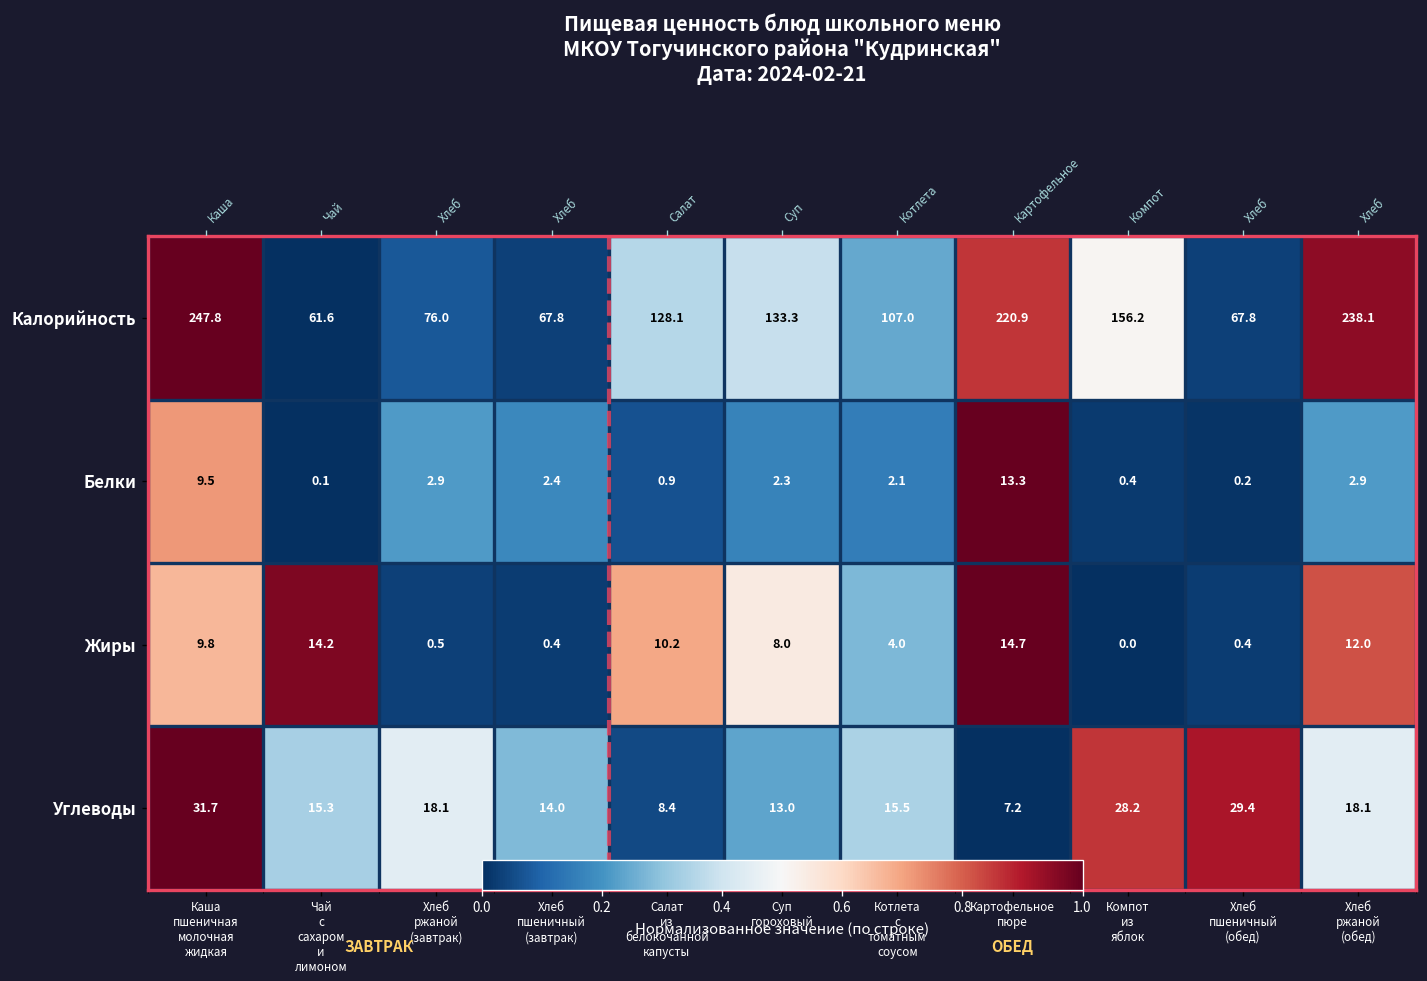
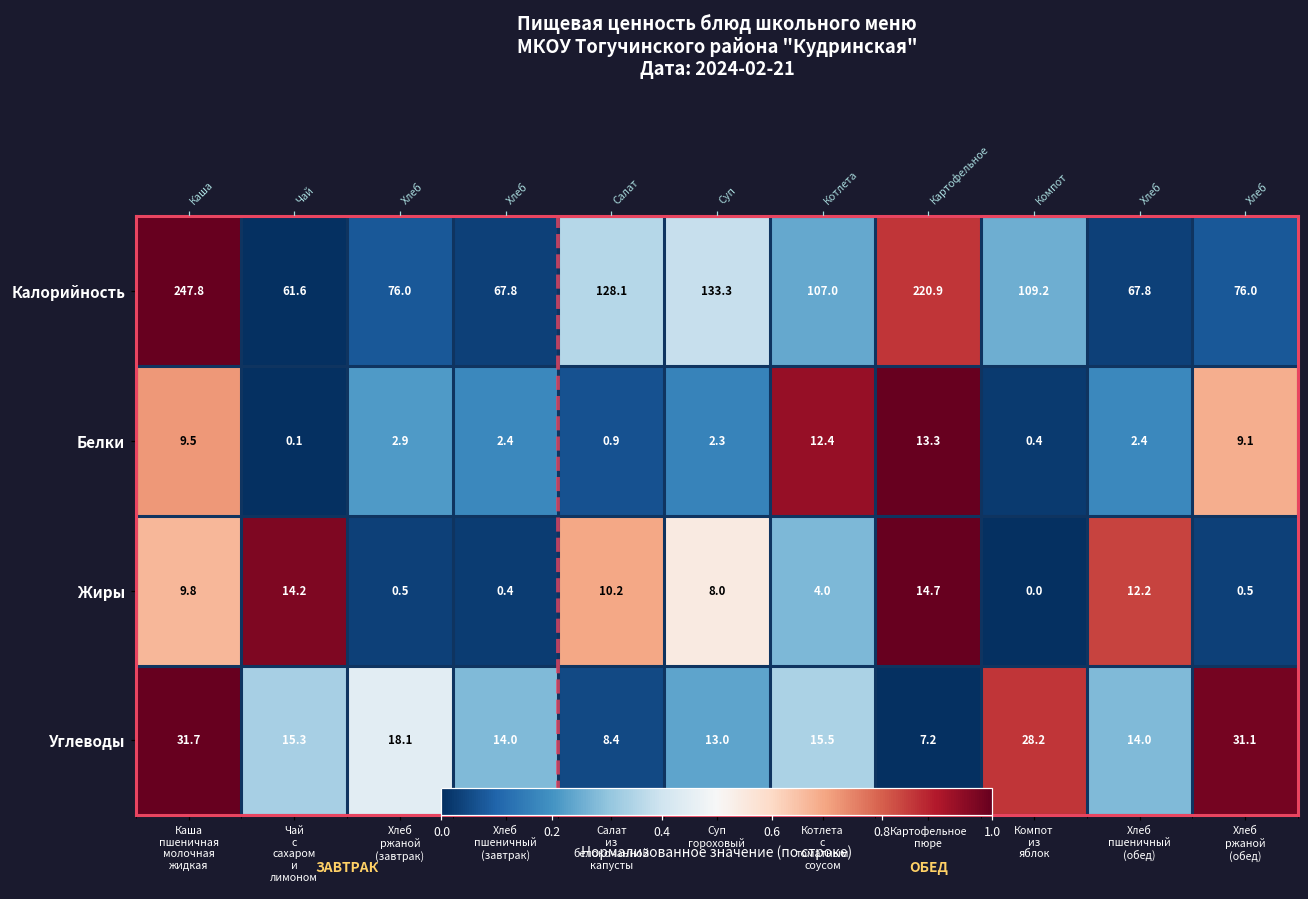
  {
    "Калорийность": {
      "Каша пшеничная молочная жидкая": 247.8,
      "Чай с сахаром и лимоном": 61.6,
      "Хлеб ржаной (завтрак)": 76.0,
      "Хлеб пшеничный (завтрак)": 67.8,
      "Салат из белокочанной капусты": 128.1,
      "Суп гороховый": 133.3,
      "Котлета с томатным соусом": 107.0,
      "Картофельное пюре": 220.9,
-     "Компот из яблок": 156.2,
+     "Компот из яблок": 109.2,
      "Хлеб пшеничный (обед)": 67.8,
-     "Хлеб ржаной (обед)": 238.1
+     "Хлеб ржаной (обед)": 76.0
    },
    "Белки": {
      "Каша пшеничная молочная жидкая": 9.5,
      "Чай с сахаром и лимоном": 0.1,
      "Хлеб ржаной (завтрак)": 2.9,
      "Хлеб пшеничный (завтрак)": 2.4,
      "Салат из белокочанной капусты": 0.9,
      "Суп гороховый": 2.3,
-     "Котлета с томатным соусом": 2.1,
+     "Котлета с томатным соусом": 12.4,
      "Картофельное пюре": 13.3,
      "Компот из яблок": 0.4,
-     "Хлеб пшеничный (обед)": 0.2,
-     "Хлеб ржаной (обед)": 2.9
+     "Хлеб пшеничный (обед)": 2.4,
+     "Хлеб ржаной (обед)": 9.1
    },
    "Жиры": {
      "Каша пшеничная молочная жидкая": 9.8,
      "Чай с сахаром и лимоном": 14.2,
      "Хлеб ржаной (завтрак)": 0.5,
      "Хлеб пшеничный (завтрак)": 0.4,
      "Салат из белокочанной капусты": 10.2,
      "Суп гороховый": 8.0,
      "Котлета с томатным соусом": 4.0,
      "Картофельное пюре": 14.7,
      "Компот из яблок": 0.0,
-     "Хлеб пшеничный (обед)": 0.4,
-     "Хлеб ржаной (обед)": 12.0
+     "Хлеб пшеничный (обед)": 12.2,
+     "Хлеб ржаной (обед)": 0.5
    },
    "Углеводы": {
      "Каша пшеничная молочная жидкая": 31.7,
      "Чай с сахаром и лимоном": 15.3,
      "Хлеб ржаной (завтрак)": 18.1,
      "Хлеб пшеничный (завтрак)": 14.0,
      "Салат из белокочанной капусты": 8.4,
      "Суп гороховый": 13.0,
      "Котлета с томатным соусом": 15.5,
      "Картофельное пюре": 7.2,
      "Компот из яблок": 28.2,
-     "Хлеб пшеничный (обед)": 29.4,
-     "Хлеб ржаной (обед)": 18.1
+     "Хлеб пшеничный (обед)": 14.0,
+     "Хлеб ржаной (обед)": 31.1
    }
  }
